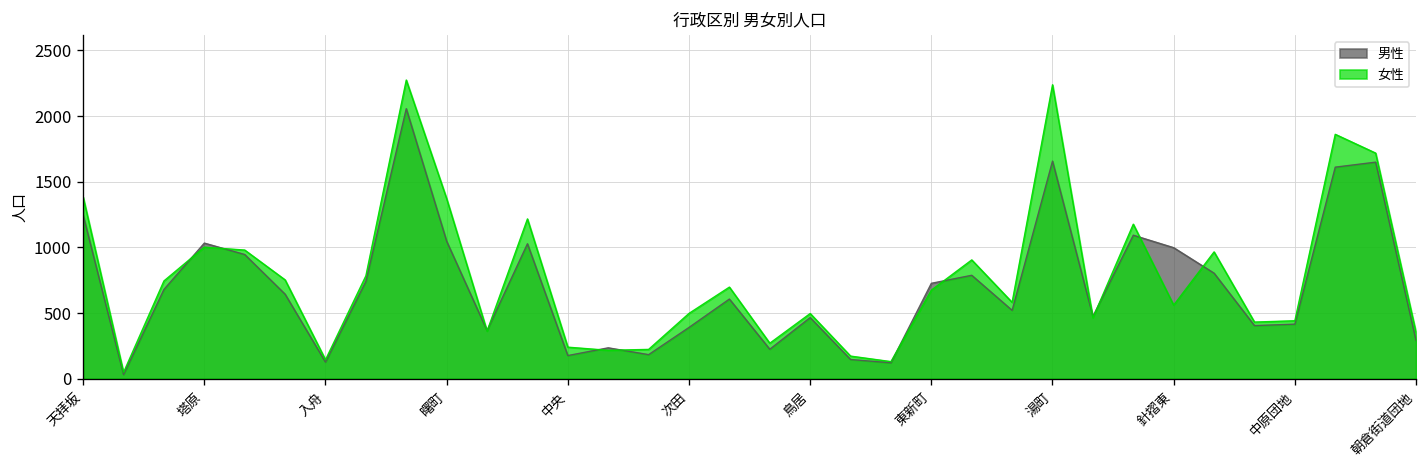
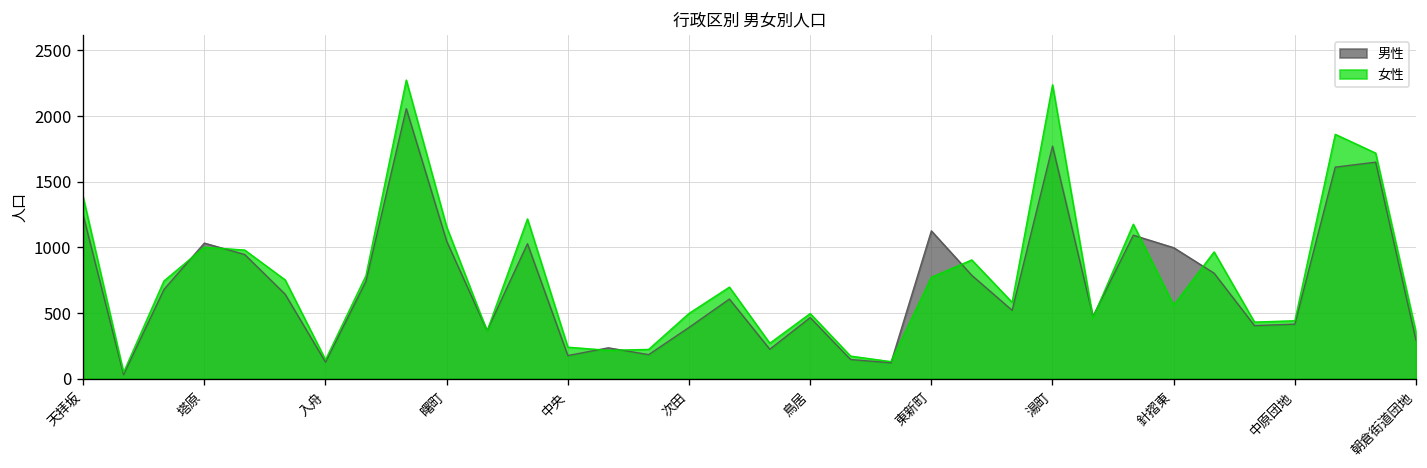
  {
    "男性": {
      "天拝坂": 1250,
      "塔原": 1030,
      "曙町": 1050,
      "中央": 180,
      "次田": 390,
      "鳥居": 470,
-     "東新町": 730,
-     "湯町": 1660,
+     "東新町": 1130,
+     "湯町": 1770,
      "針摺東": 1000,
      "中原団地": 420,
      "朝倉街道団地": 290
    },
    "女性": {
      "天拝坂": 1380,
      "塔原": 1000,
-     "曙町": 1370,
+     "曙町": 1160,
      "中央": 240,
      "次田": 500,
      "鳥居": 500,
-     "東新町": 680,
+     "東新町": 770,
      "湯町": 2240,
      "針摺東": 560,
      "中原団地": 440,
      "朝倉街道団地": 350
    }
  }
